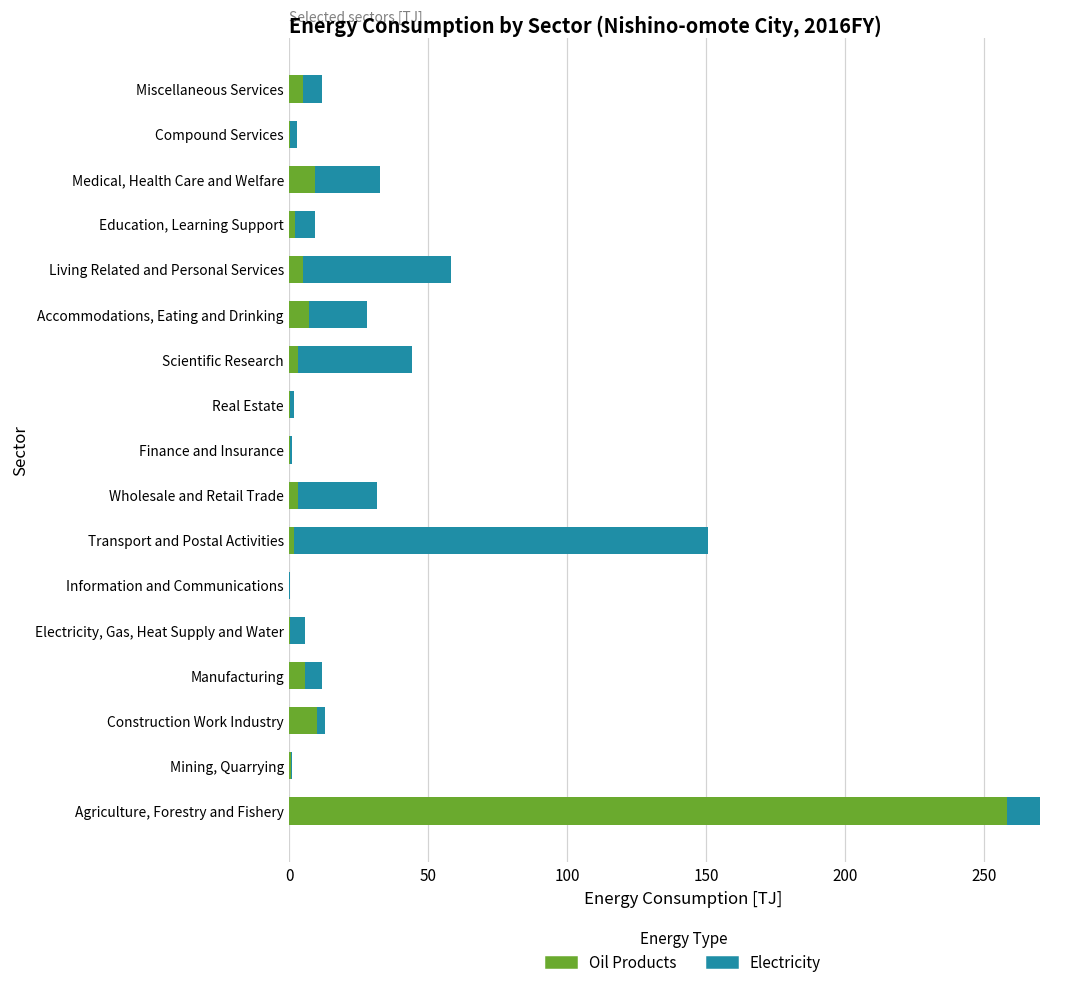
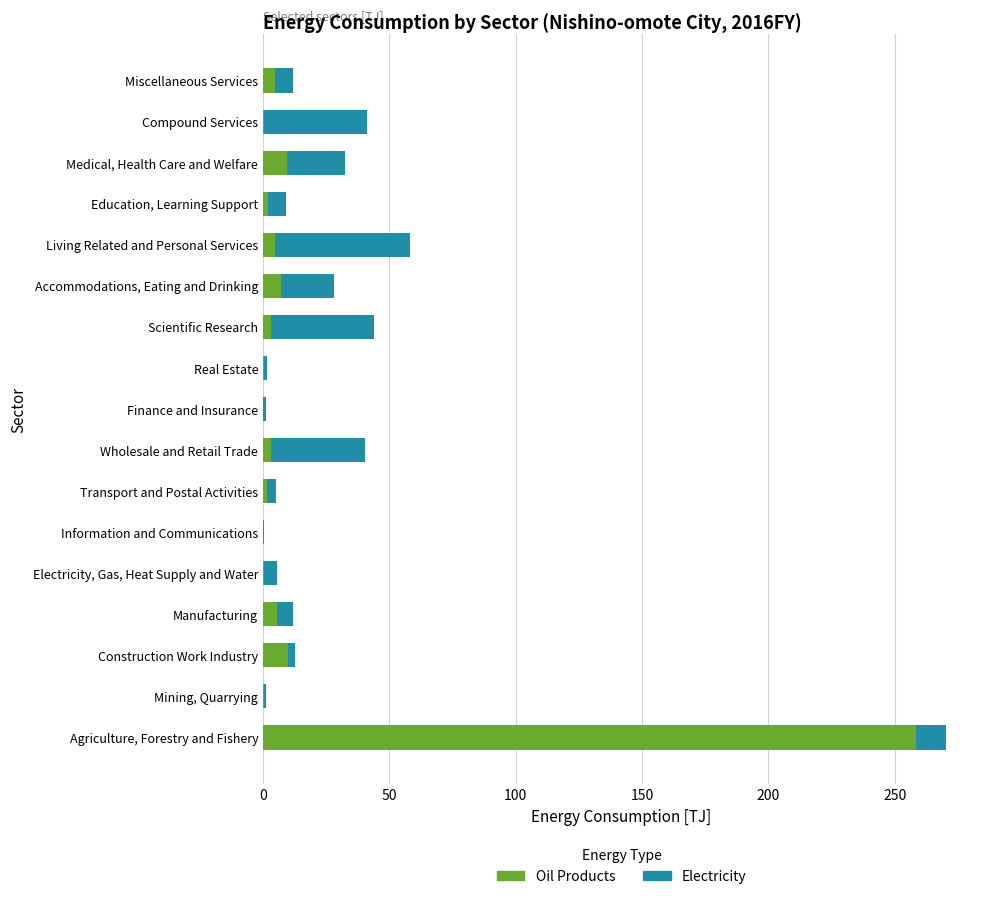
  {
    "Oil Products": {
      "Miscellaneous Services": 5,
      "Medical, Health Care and Welfare": 9,
      "Education, Learning Support": 2,
      "Living Related and Personal Services": 5,
      "Accommodations, Eating and Drinking": 7,
      "Scientific Research": 3,
      "Wholesale and Retail Trade": 3,
      "Transport and Postal Activities": 2,
      "Information and Communications": 0,
      "Manufacturing": 6,
      "Construction Work Industry": 10,
      "Agriculture, Forestry and Fishery": 258
    },
    "Electricity": {
      "Miscellaneous Services": 7,
-     "Compound Services": 2,
+     "Compound Services": 41,
      "Medical, Health Care and Welfare": 23,
      "Education, Learning Support": 7,
      "Living Related and Personal Services": 53,
      "Accommodations, Eating and Drinking": 21,
      "Scientific Research": 41,
      "Real Estate": 1,
      "Finance and Insurance": 1,
-     "Wholesale and Retail Trade": 28,
-     "Transport and Postal Activities": 149,
+     "Wholesale and Retail Trade": 37,
+     "Transport and Postal Activities": 3,
      "Electricity, Gas, Heat Supply and Water": 5,
      "Manufacturing": 6,
      "Construction Work Industry": 3,
      "Agriculture, Forestry and Fishery": 12
    }
  }
